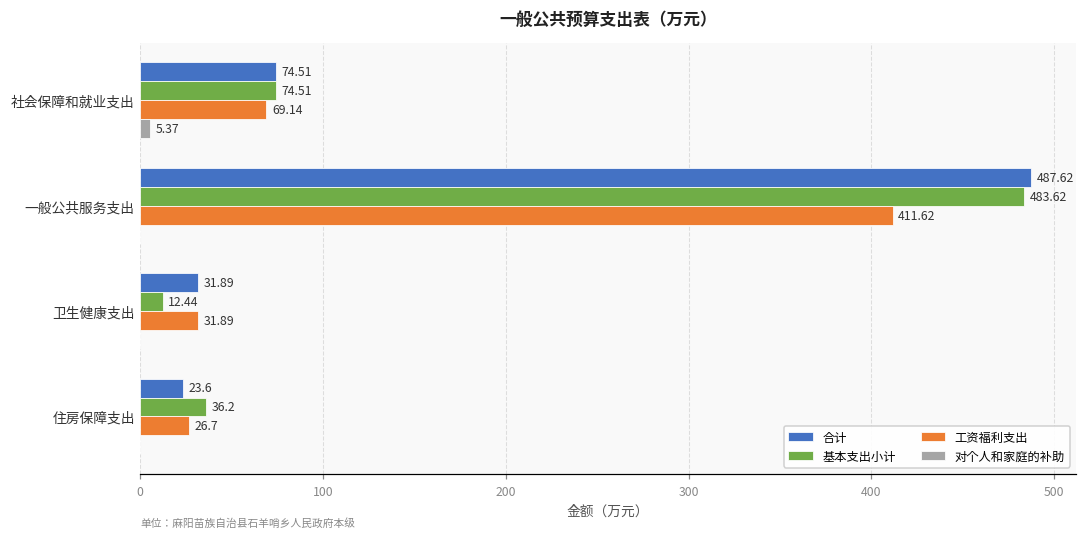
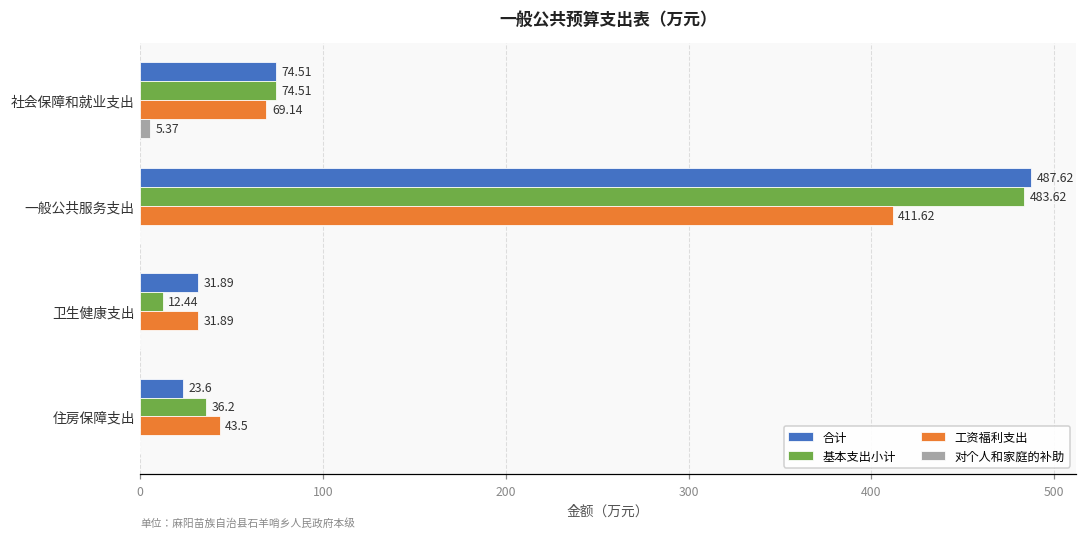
  {
    "合计": {
      "社会保障和就业支出": 74.51,
      "一般公共服务支出": 487.62,
      "卫生健康支出": 31.89,
      "住房保障支出": 23.6
    },
    "基本支出小计": {
      "社会保障和就业支出": 74.51,
      "一般公共服务支出": 483.62,
      "卫生健康支出": 12.44,
      "住房保障支出": 36.2
    },
    "工资福利支出": {
      "社会保障和就业支出": 69.14,
      "一般公共服务支出": 411.62,
      "卫生健康支出": 31.89,
-     "住房保障支出": 26.7
+     "住房保障支出": 43.5
    },
    "对个人和家庭的补助": {
      "社会保障和就业支出": 5.37
    }
  }
